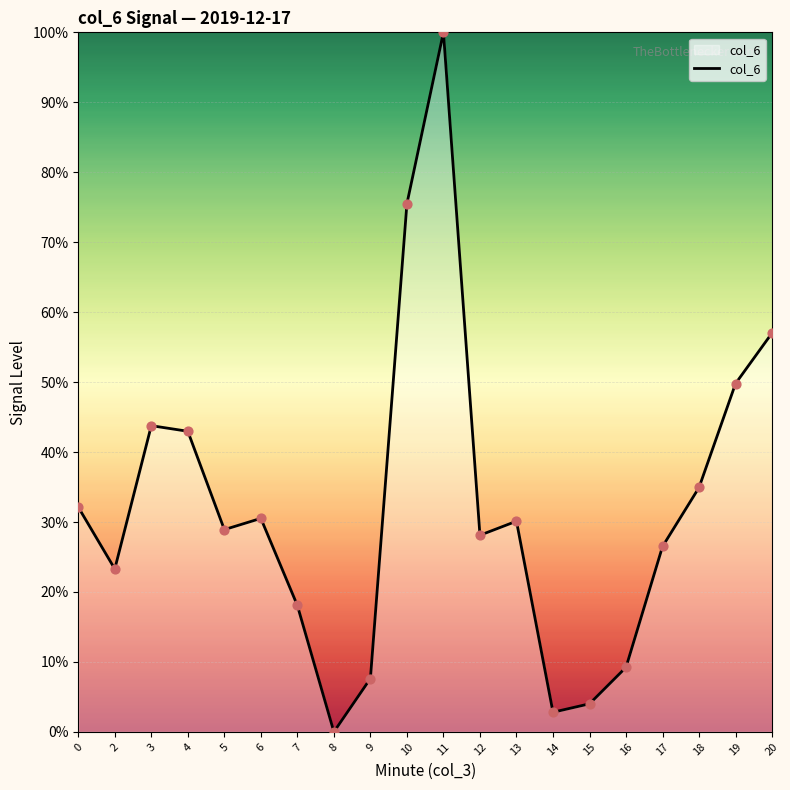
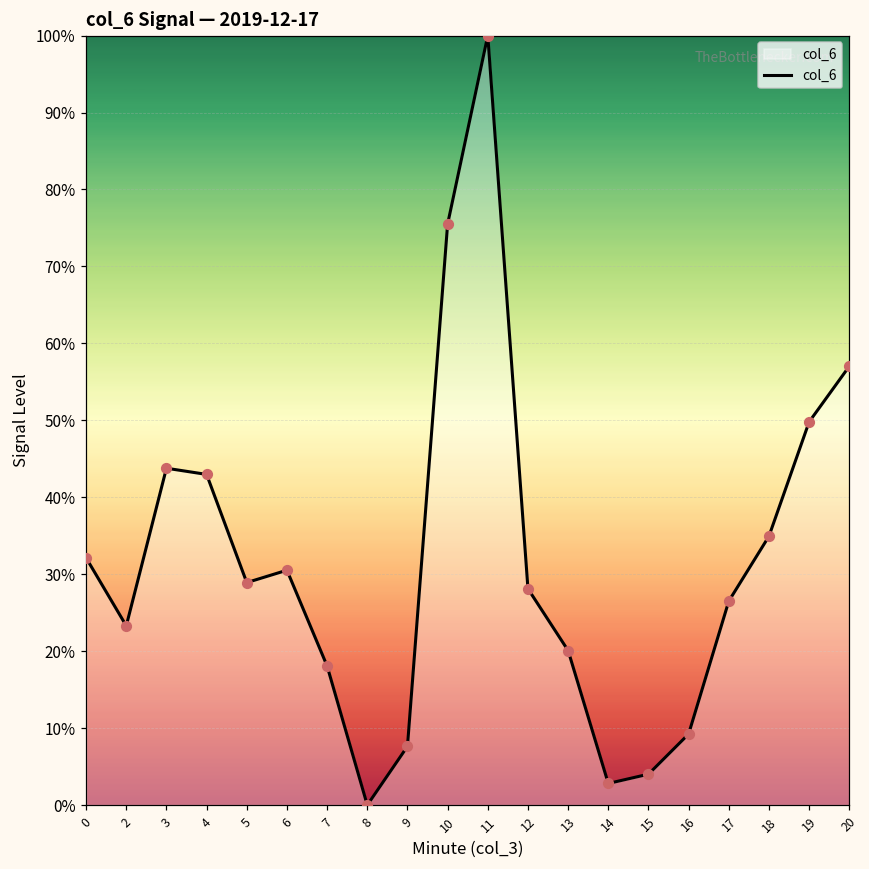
  {
    "0": "32%",
    "2": "23%",
    "3": "44%",
    "4": "43%",
    "5": "29%",
    "6": "31%",
    "7": "18%",
    "8": "0%",
    "9": "8%",
    "10": "76%",
    "11": "100%",
    "12": "28%",
-   "13": "30%",
+   "13": "20%",
    "14": "3%",
    "15": "4%",
    "16": "9%",
    "17": "27%",
    "18": "35%",
    "19": "50%",
    "20": "57%"
  }
